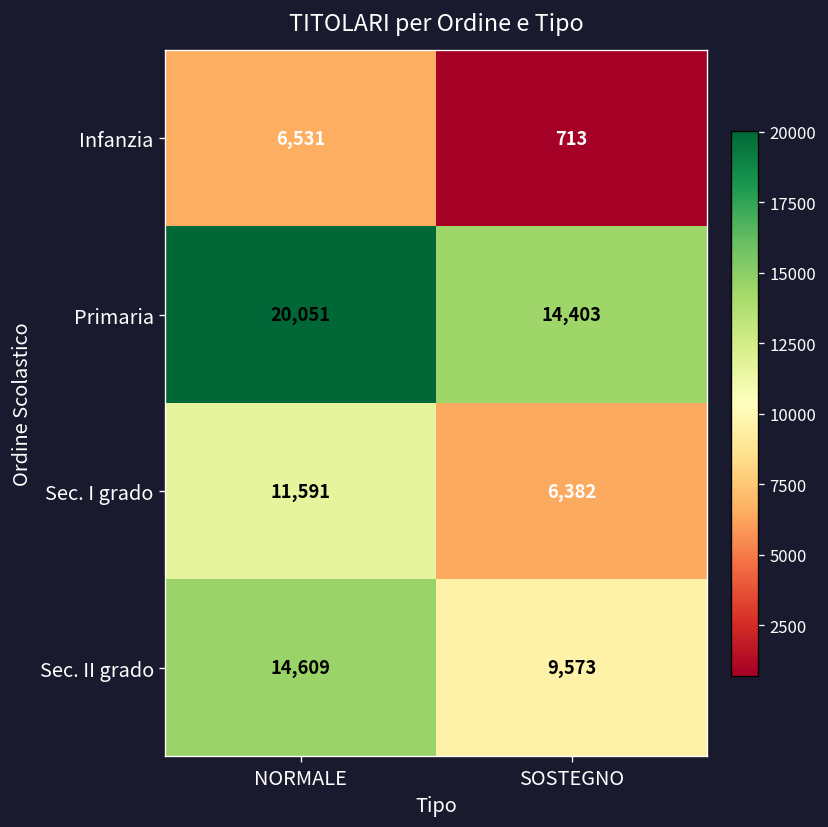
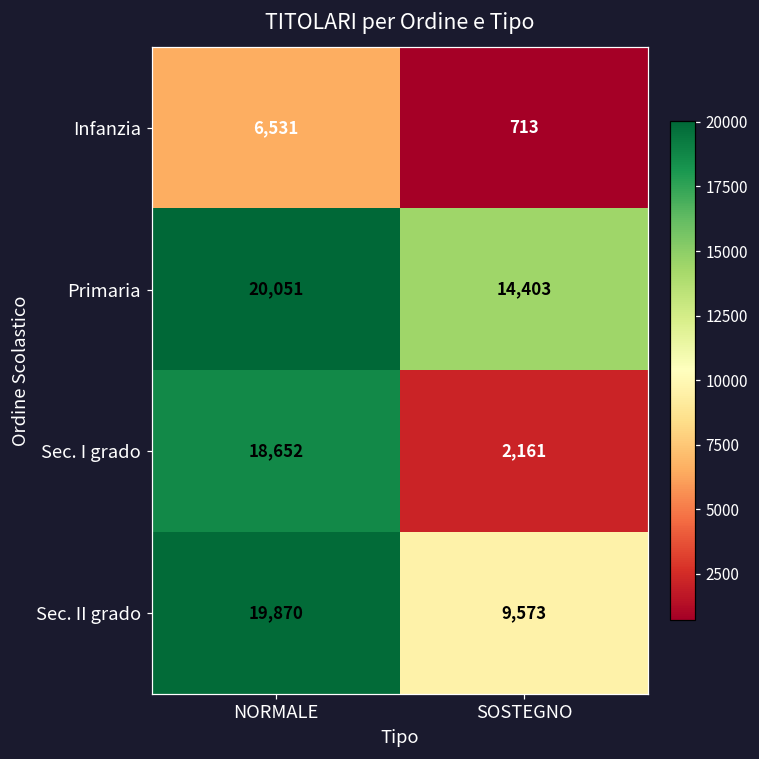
  {
    "Infanzia": {
      "NORMALE": "6,531",
      "SOSTEGNO": "713"
    },
    "Primaria": {
      "NORMALE": "20,051",
      "SOSTEGNO": "14,403"
    },
    "Sec. I grado": {
-     "NORMALE": "11,591",
-     "SOSTEGNO": "6,382"
+     "NORMALE": "18,652",
+     "SOSTEGNO": "2,161"
    },
    "Sec. II grado": {
-     "NORMALE": "14,609",
+     "NORMALE": "19,870",
      "SOSTEGNO": "9,573"
    }
  }
